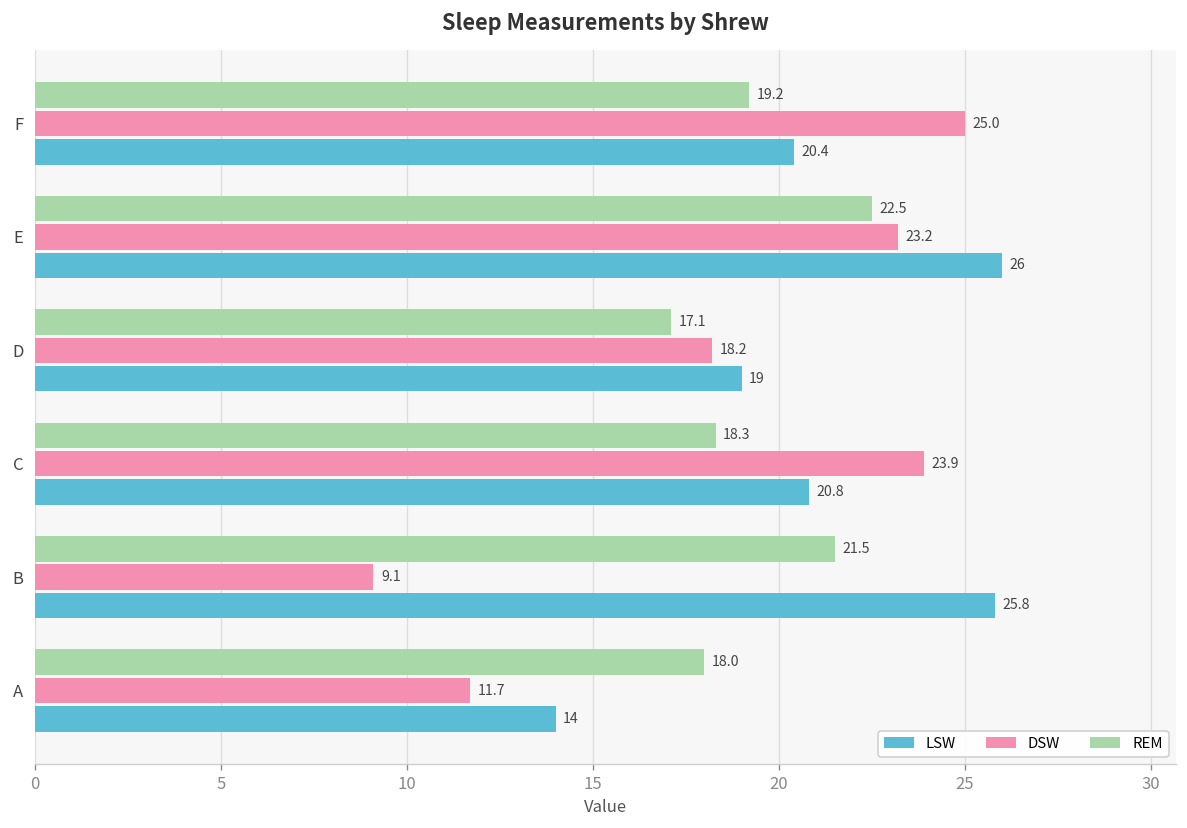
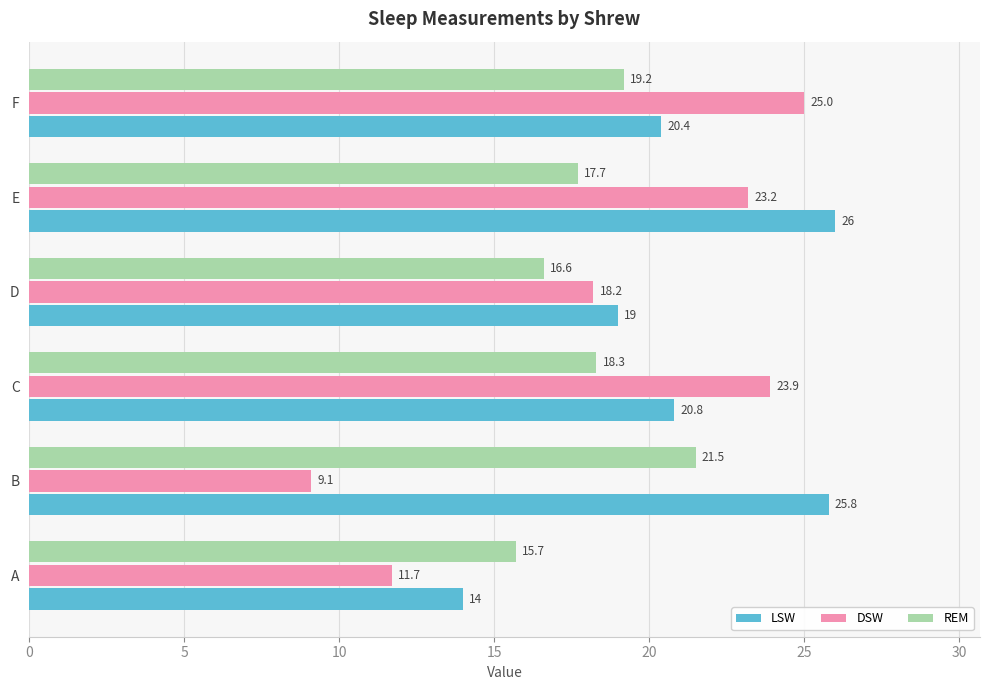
  {
    "LSW": {
      "F": 20.4,
      "E": 26,
      "D": 19,
      "C": 20.8,
      "B": 25.8,
      "A": 14
    },
    "DSW": {
      "F": 25.0,
      "E": 23.2,
      "D": 18.2,
      "C": 23.9,
      "B": 9.1,
      "A": 11.7
    },
    "REM": {
      "F": 19.2,
-     "E": 22.5,
-     "D": 17.1,
+     "E": 17.7,
+     "D": 16.6,
      "C": 18.3,
      "B": 21.5,
-     "A": 18.0
+     "A": 15.7
    }
  }
